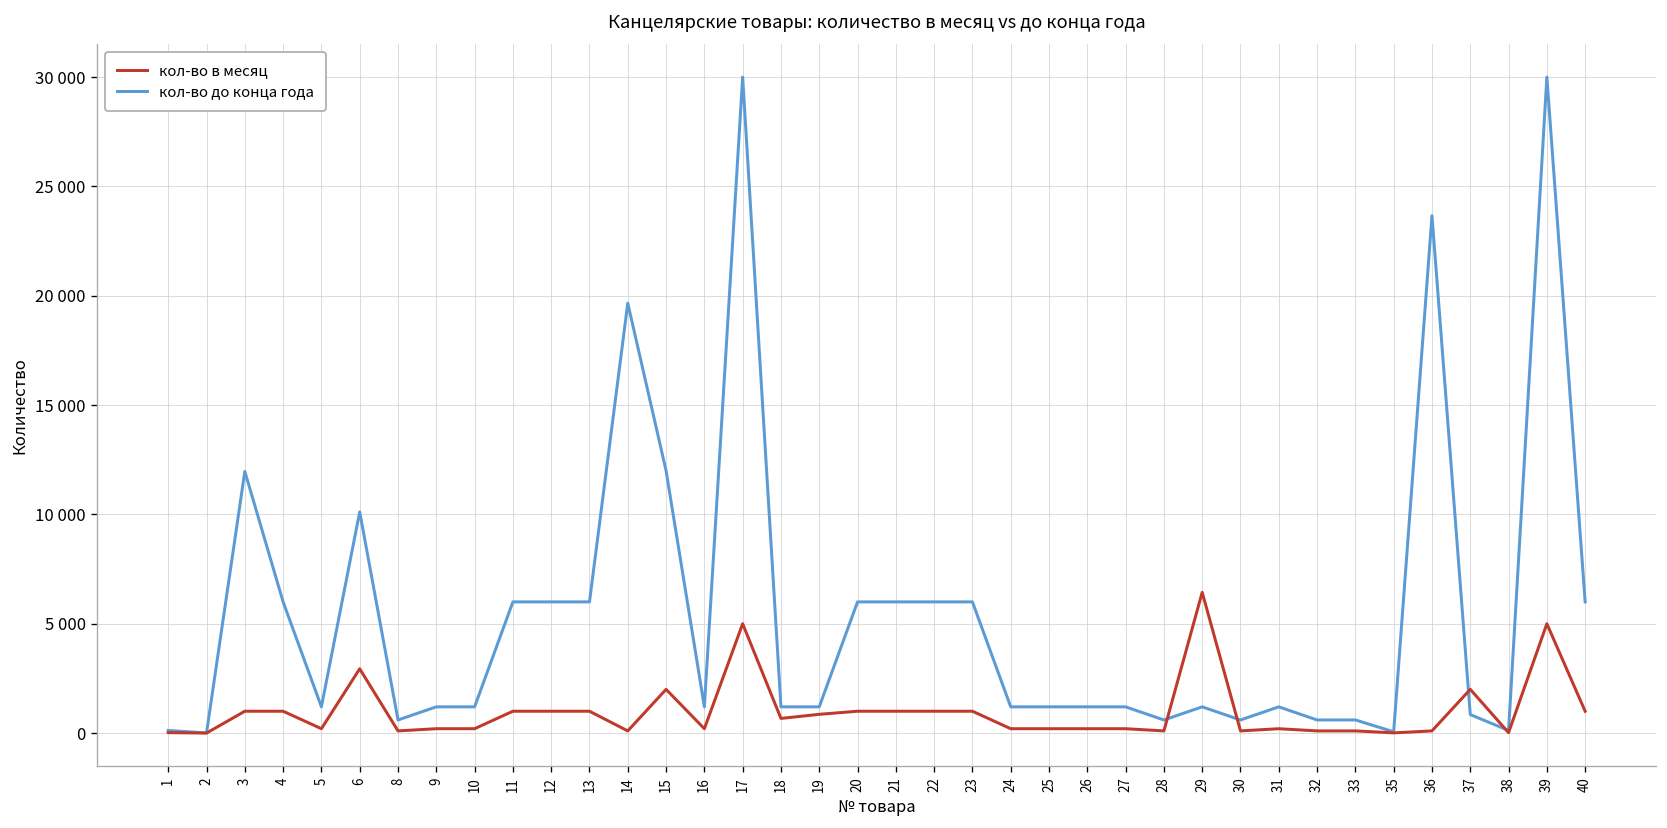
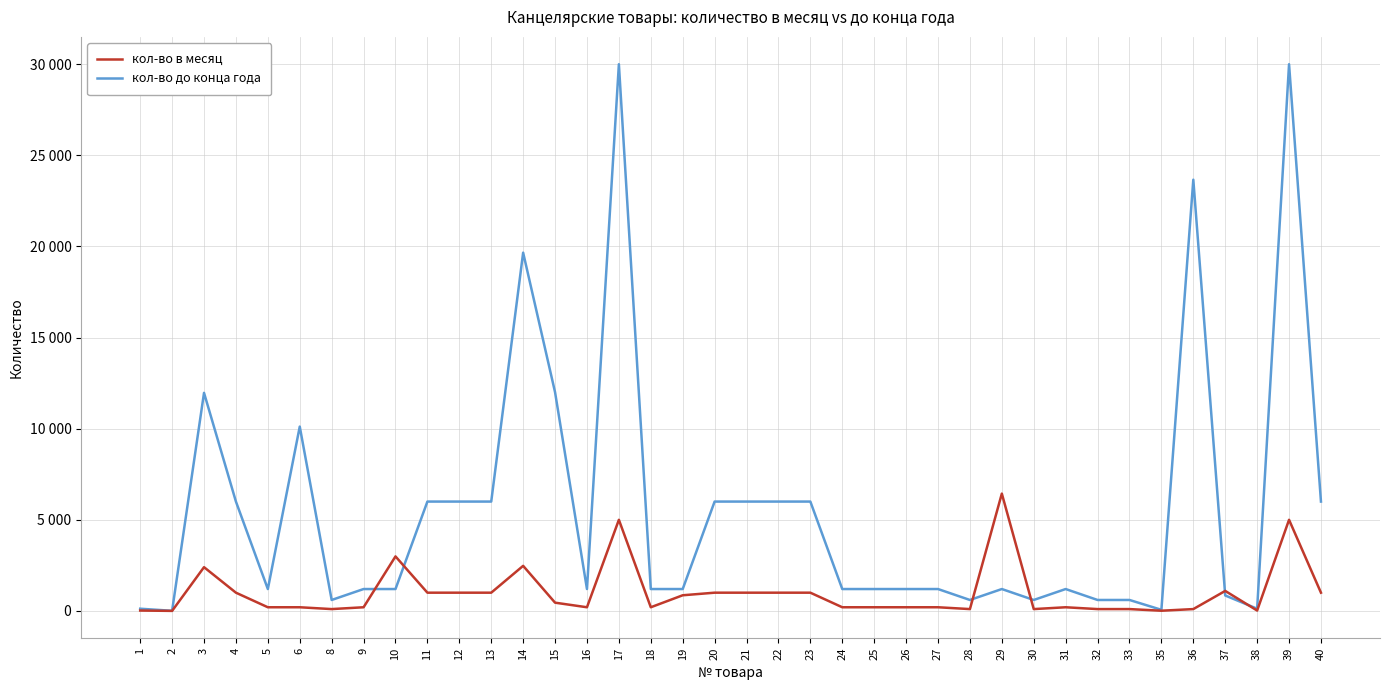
  {
    "кол-во в месяц": {
-     "3": 1000,
+     "3": 2400,
      "4": 1000,
      "5": 200,
-     "6": 2900,
+     "6": 200,
      "8": 100,
      "9": 200,
-     "10": 200,
+     "10": 3000,
      "11": 1000,
      "12": 1000,
      "13": 1000,
-     "14": 100,
-     "15": 2000,
+     "14": 2500,
+     "15": 500,
      "16": 200,
      "17": 5000,
-     "18": 700,
+     "18": 200,
      "19": 900,
      "20": 1000,
      "21": 1000,
      "22": 1000,
      "23": 1000,
      "24": 200,
      "25": 200,
      "26": 200,
      "27": 200,
      "28": 100,
      "29": 6400,
      "30": 100,
      "31": 200,
      "32": 100,
      "33": 100,
      "36": 100,
-     "37": 2000,
+     "37": 1100,
      "39": 5000,
      "40": 1000
    },
    "кол-во до конца года": {
      "3": 12000,
      "4": 6000,
      "5": 1200,
      "6": 10100,
      "8": 600,
      "9": 1200,
      "10": 1200,
      "11": 6000,
      "12": 6000,
      "13": 6000,
      "14": 19700,
      "15": 12000,
      "16": 1200,
      "17": 30000,
      "18": 1200,
      "19": 1200,
      "20": 6000,
      "21": 6000,
      "22": 6000,
      "23": 6000,
      "24": 1200,
      "25": 1200,
      "26": 1200,
      "27": 1200,
      "28": 600,
      "29": 1200,
      "30": 600,
      "31": 1200,
      "32": 600,
      "33": 600,
      "36": 23700,
      "37": 800,
      "39": 30000,
      "40": 6000
    }
  }
